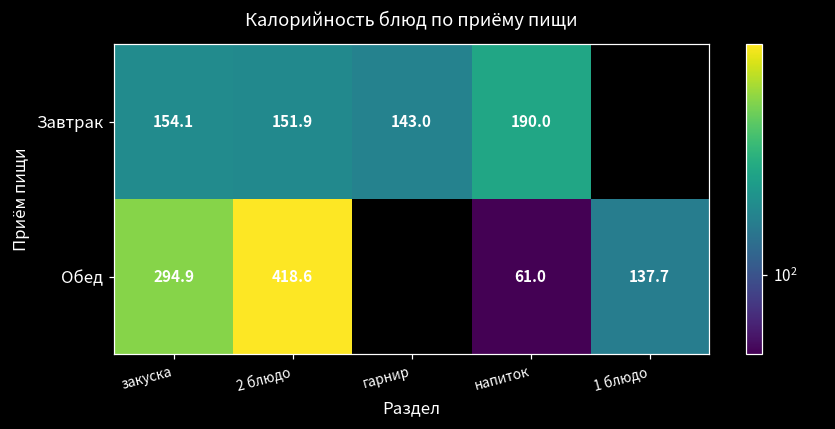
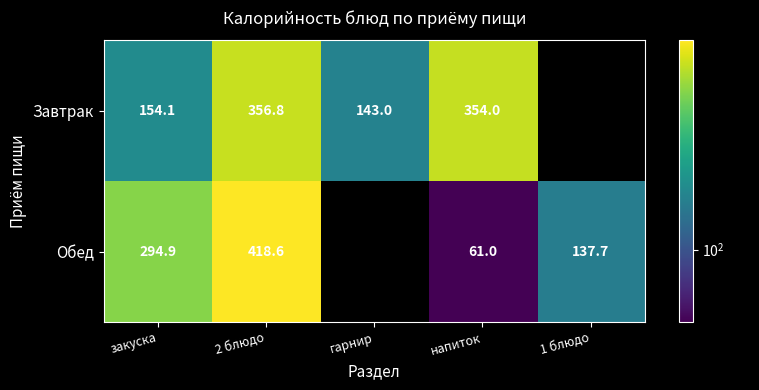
  {
    "Завтрак": {
      "закуска": 154.1,
-     "2 блюдо": 151.9,
+     "2 блюдо": 356.8,
      "гарнир": 143.0,
-     "напиток": 190.0
+     "напиток": 354.0
    },
    "Обед": {
      "закуска": 294.9,
      "2 блюдо": 418.6,
      "напиток": 61.0,
      "1 блюдо": 137.7
    }
  }
